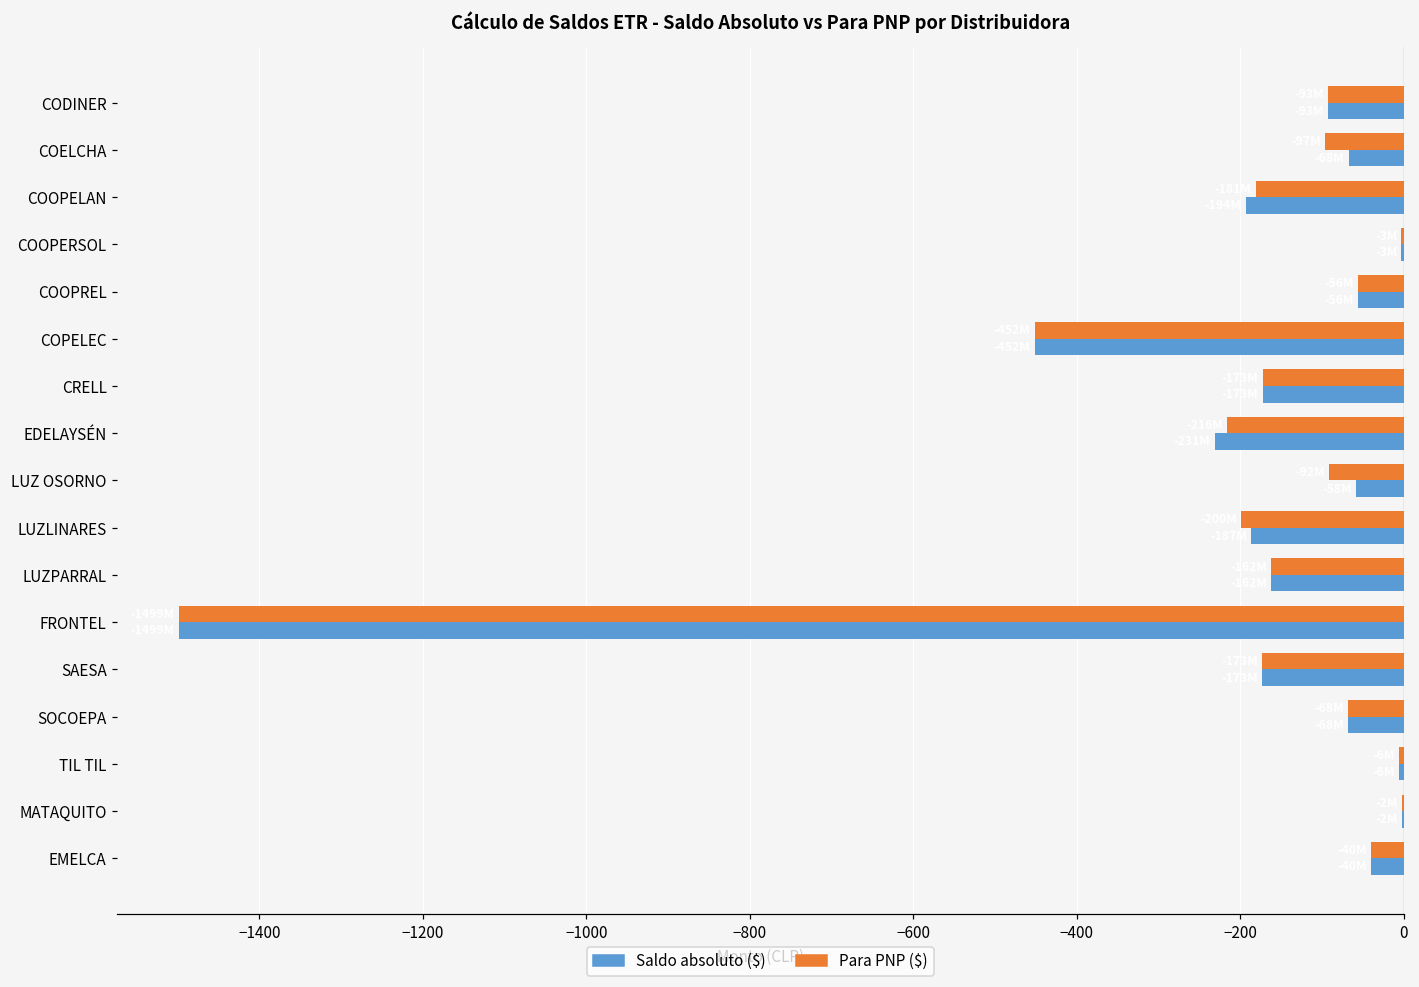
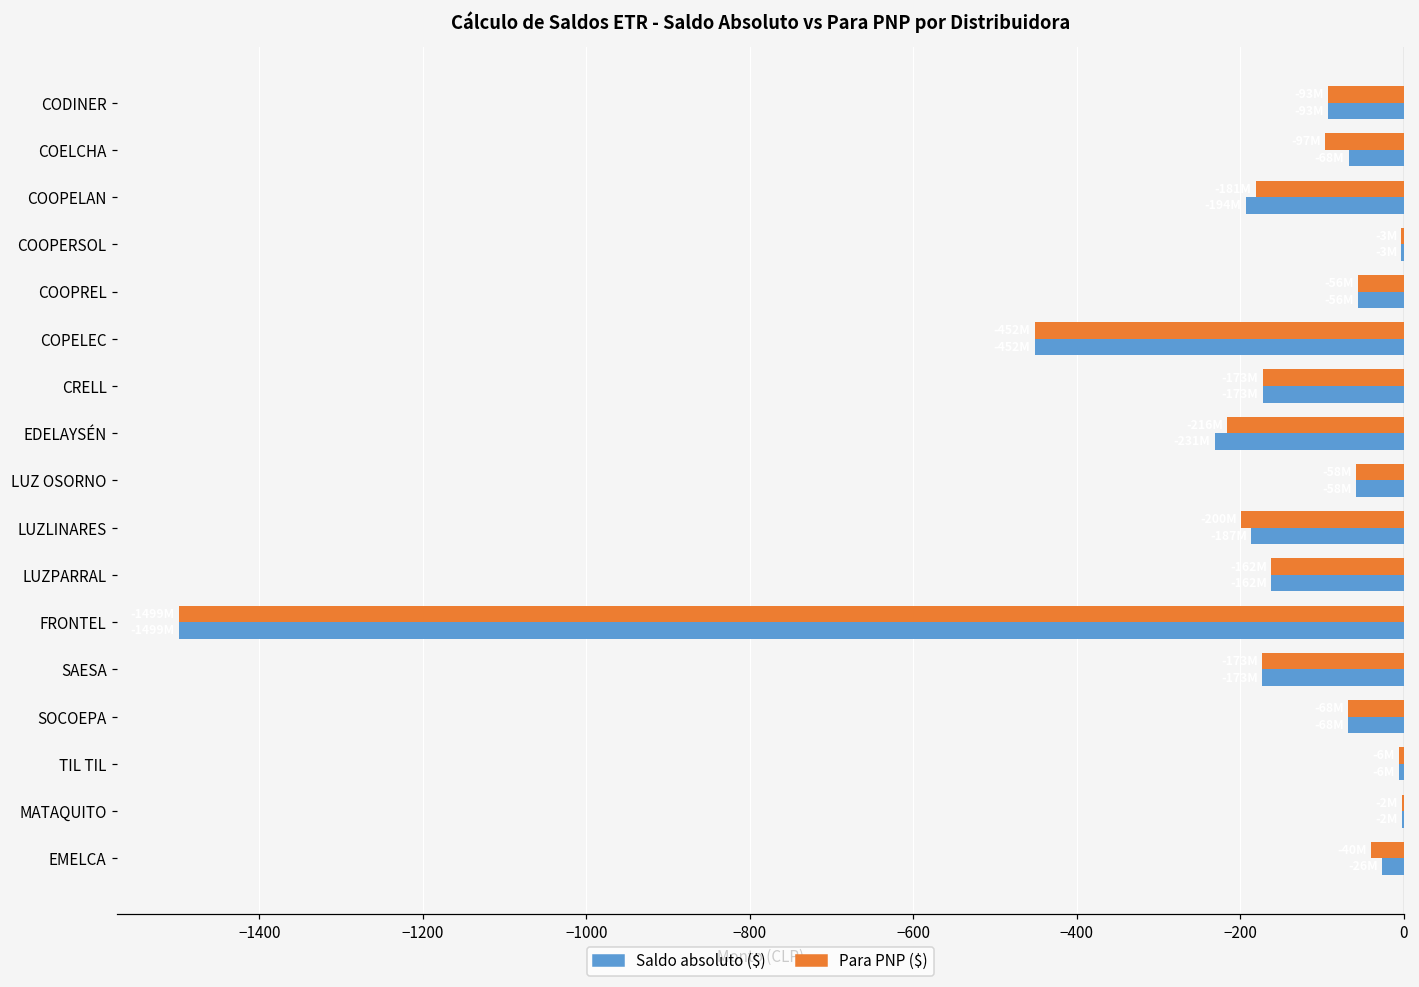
  {
    "Saldo absoluto ($)": {
      "CODINER": -90,
      "COELCHA": -70,
      "COOPELAN": -190,
      "COOPREL": -60,
      "COPELEC": -450,
      "CRELL": -170,
      "EDELAYSÉN": -230,
      "LUZ OSORNO": -60,
      "LUZLINARES": -190,
      "LUZPARRAL": -160,
      "FRONTEL": -1500,
      "SAESA": -170,
      "SOCOEPA": -70,
      "TIL TIL": -10,
-     "EMELCA": -40
+     "EMELCA": -30
    },
    "Para PNP ($)": {
      "CODINER": -90,
      "COELCHA": -100,
      "COOPELAN": -180,
      "COOPREL": -60,
      "COPELEC": -450,
      "CRELL": -170,
      "EDELAYSÉN": -220,
-     "LUZ OSORNO": -90,
+     "LUZ OSORNO": -60,
      "LUZLINARES": -200,
      "LUZPARRAL": -160,
      "FRONTEL": -1500,
      "SAESA": -170,
      "SOCOEPA": -70,
      "TIL TIL": -10,
      "EMELCA": -40
    }
  }
